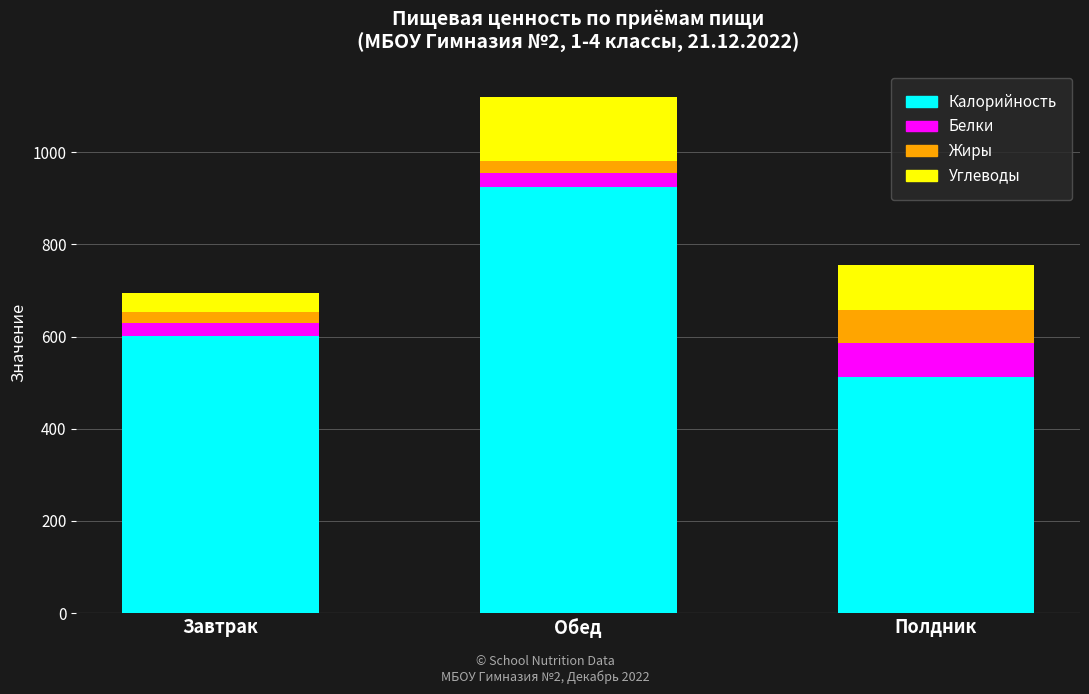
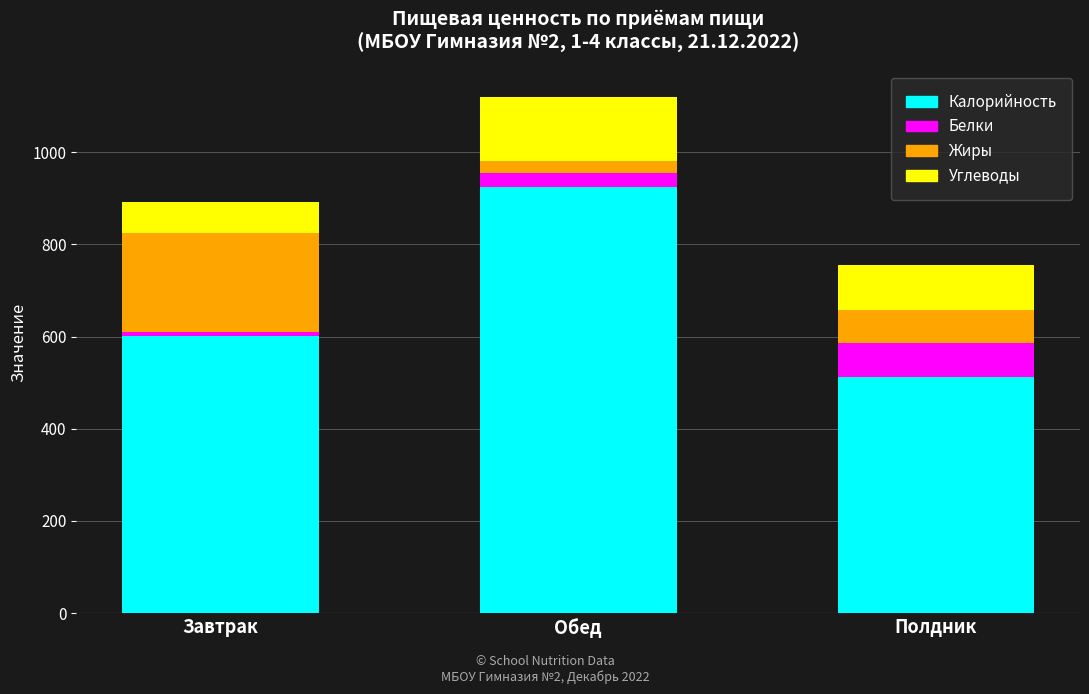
  {
    "Белки": {
-     "Завтрак": 30,
+     "Завтрак": 10,
      "Обед": 30,
      "Полдник": 70
    },
    "Жиры": {
-     "Завтрак": 30,
+     "Завтрак": 210,
      "Обед": 30,
      "Полдник": 70
    },
    "Углеводы": {
-     "Завтрак": 40,
+     "Завтрак": 70,
      "Обед": 140,
      "Полдник": 100
    }
  }
